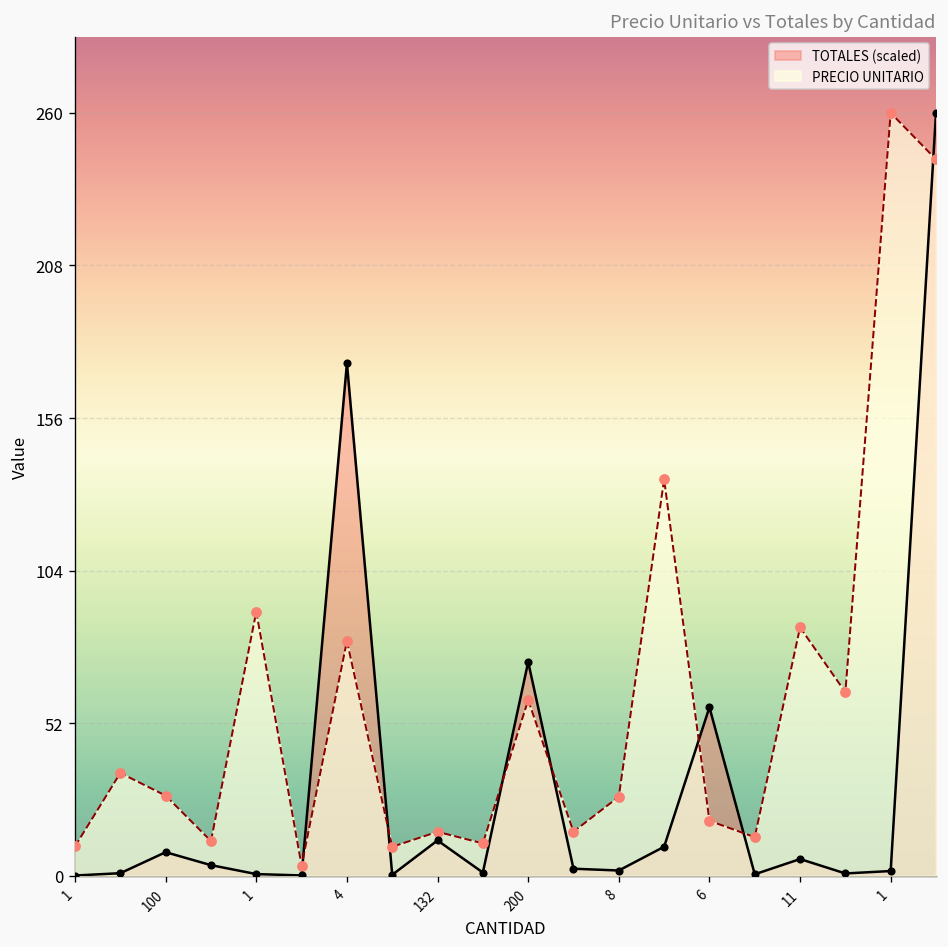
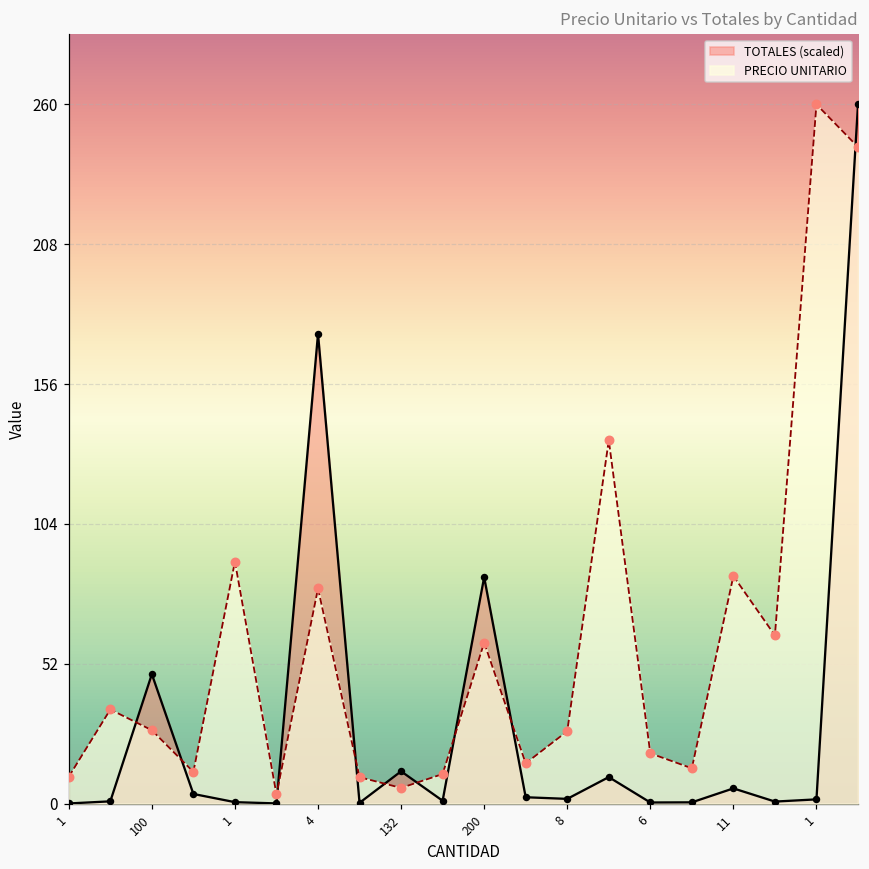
  {
    "TOTALES (scaled)": {
-     "100": 8,
+     "100": 48,
      "4": 175,
      "132": 12,
-     "200": 73,
+     "200": 84,
      "8": 2,
-     "6": 57
+     "6": 0
    },
    "PRECIO UNITARIO": {
      "100": 27,
      "4": 80,
-     "132": 15,
+     "132": 6,
      "200": 60,
      "8": 27,
      "6": 19
    }
  }
